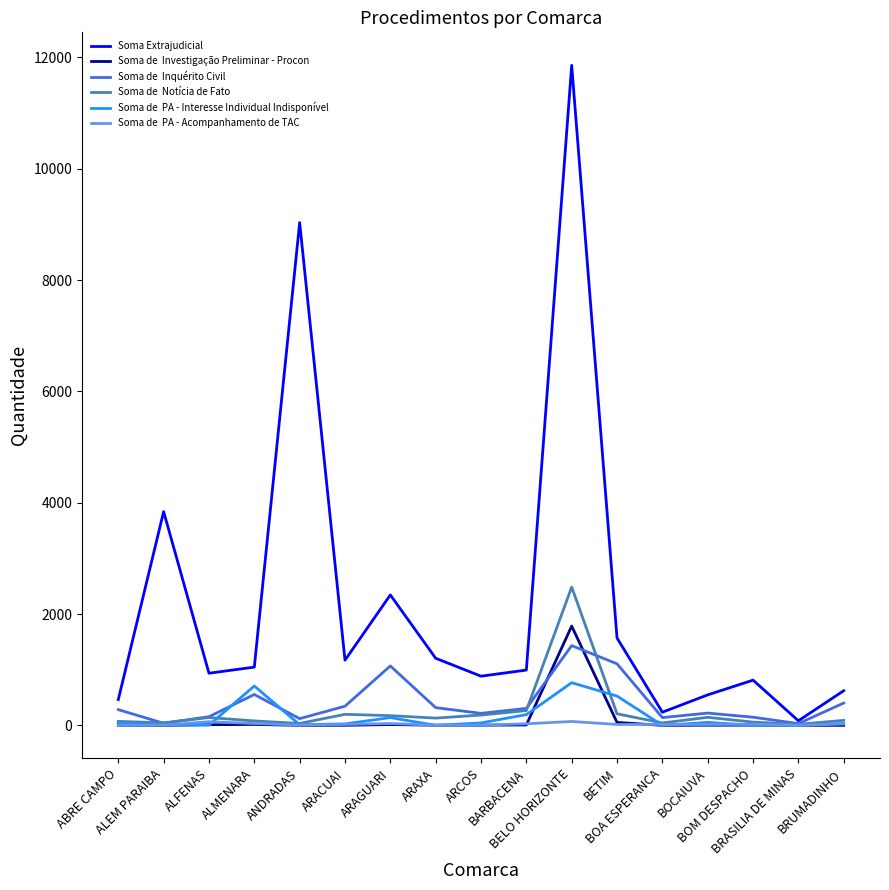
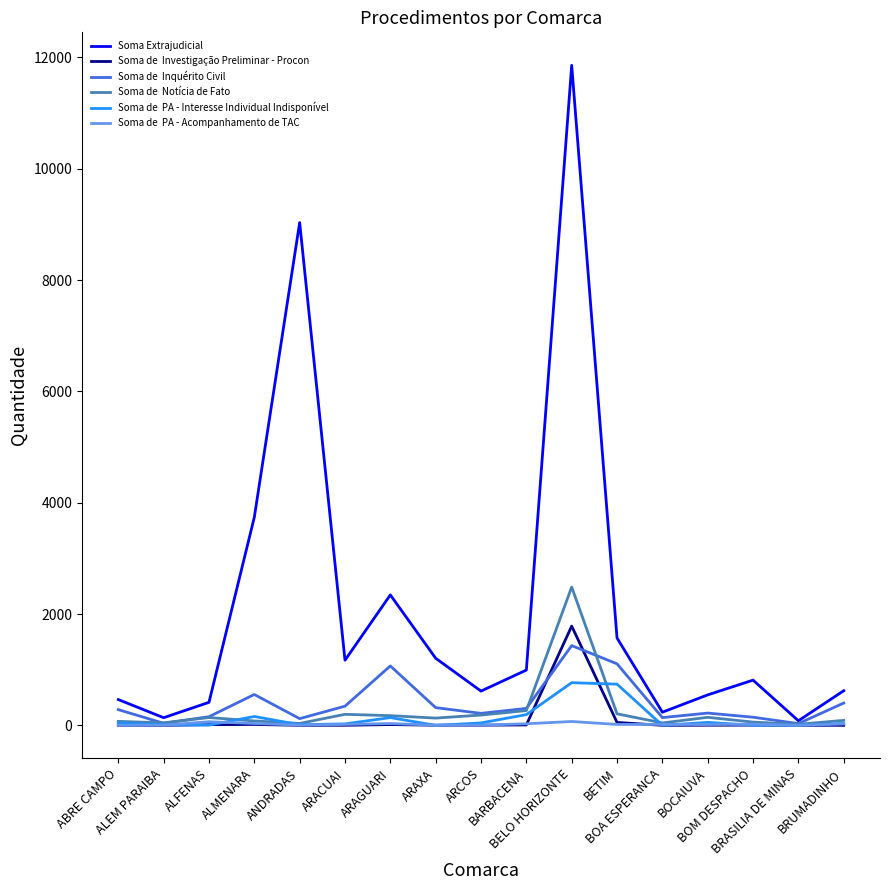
  {
    "Soma Extrajudicial": {
      "ABRE CAMPO": 500,
-     "ALEM PARAIBA": 3800,
-     "ALFENAS": 900,
-     "ALMENARA": 1000,
+     "ALEM PARAIBA": 100,
+     "ALFENAS": 400,
+     "ALMENARA": 3700,
      "ANDRADAS": 9000,
      "ARACUAI": 1200,
      "ARAGUARI": 2300,
      "ARAXA": 1200,
-     "ARCOS": 900,
+     "ARCOS": 600,
      "BARBACENA": 1000,
      "BELO HORIZONTE": 11900,
      "BETIM": 1600,
      "BOA ESPERANCA": 200,
      "BOCAIUVA": 500,
      "BOM DESPACHO": 800,
      "BRASILIA DE MINAS": 100,
      "BRUMADINHO": 600
    },
    "Soma de Investigação Preliminar - Procon": {
      "BELO HORIZONTE": 1800
    },
    "Soma de PA - Interesse Individual Indisponível": {
-     "ALMENARA": 700,
+     "ALMENARA": 200,
      "BARBACENA": 200,
      "BELO HORIZONTE": 800,
-     "BETIM": 500
+     "BETIM": 700
    }
  }
